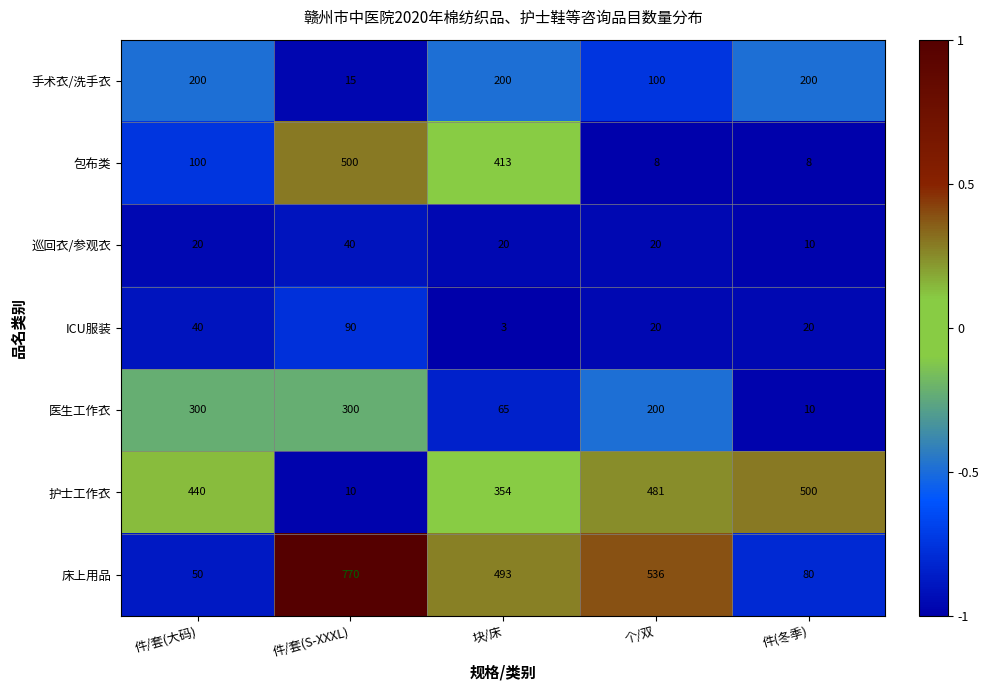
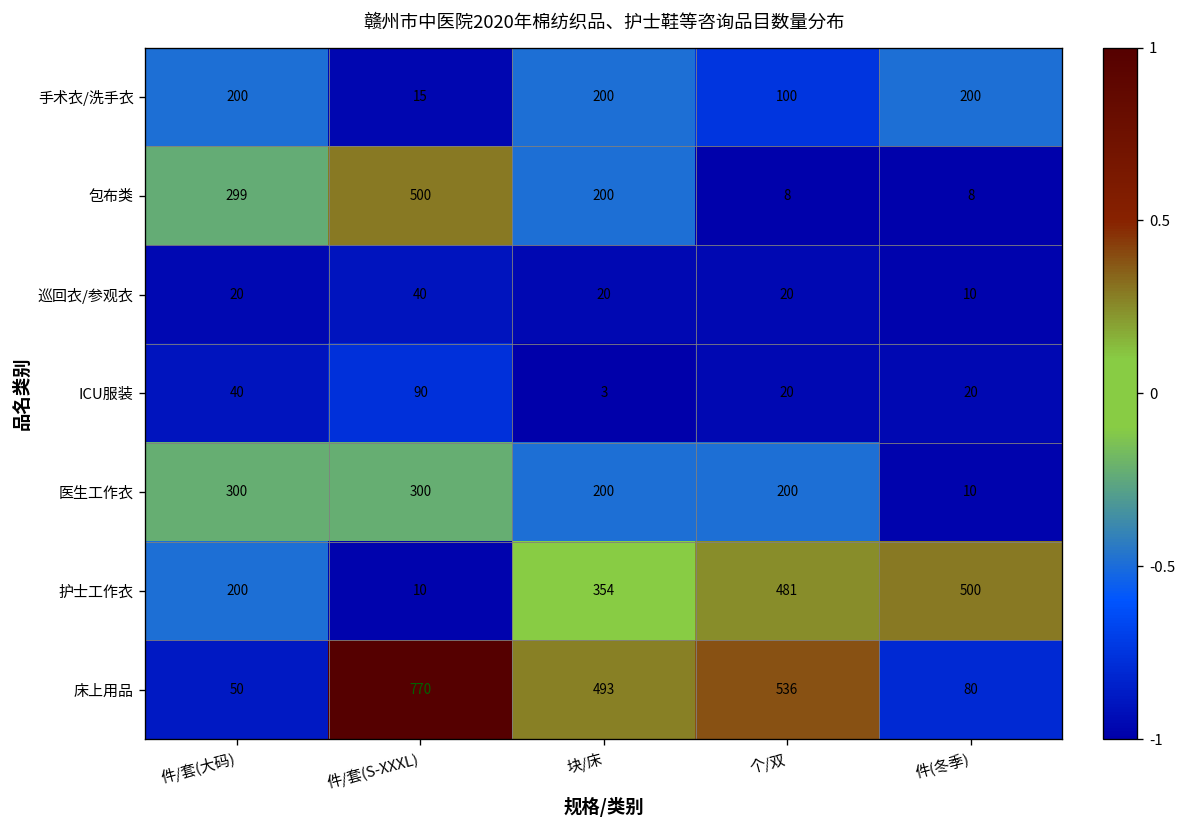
  {
    "手术衣/洗手衣": {
      "件/套(大码)": 200,
      "件/套(S-XXXL)": 15,
      "块/床": 200,
      "个/双": 100,
      "件(冬季)": 200
    },
    "包布类": {
-     "件/套(大码)": 100,
+     "件/套(大码)": 299,
      "件/套(S-XXXL)": 500,
-     "块/床": 413,
+     "块/床": 200,
      "个/双": 8,
      "件(冬季)": 8
    },
    "巡回衣/参观衣": {
      "件/套(大码)": 20,
      "件/套(S-XXXL)": 40,
      "块/床": 20,
      "个/双": 20,
      "件(冬季)": 10
    },
    "ICU服装": {
      "件/套(大码)": 40,
      "件/套(S-XXXL)": 90,
      "块/床": 3,
      "个/双": 20,
      "件(冬季)": 20
    },
    "医生工作衣": {
      "件/套(大码)": 300,
      "件/套(S-XXXL)": 300,
-     "块/床": 65,
+     "块/床": 200,
      "个/双": 200,
      "件(冬季)": 10
    },
    "护士工作衣": {
-     "件/套(大码)": 440,
+     "件/套(大码)": 200,
      "件/套(S-XXXL)": 10,
      "块/床": 354,
      "个/双": 481,
      "件(冬季)": 500
    },
    "床上用品": {
      "件/套(大码)": 50,
      "件/套(S-XXXL)": 770,
      "块/床": 493,
      "个/双": 536,
      "件(冬季)": 80
    }
  }
